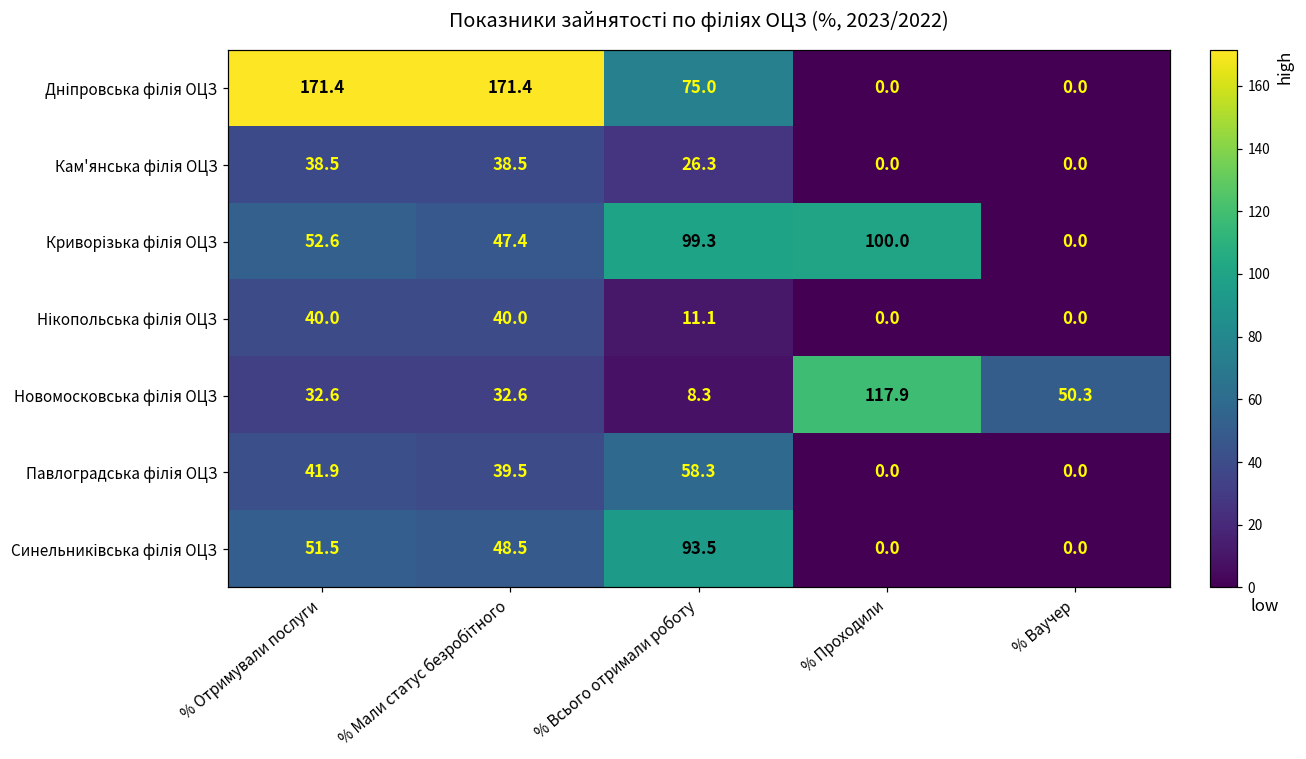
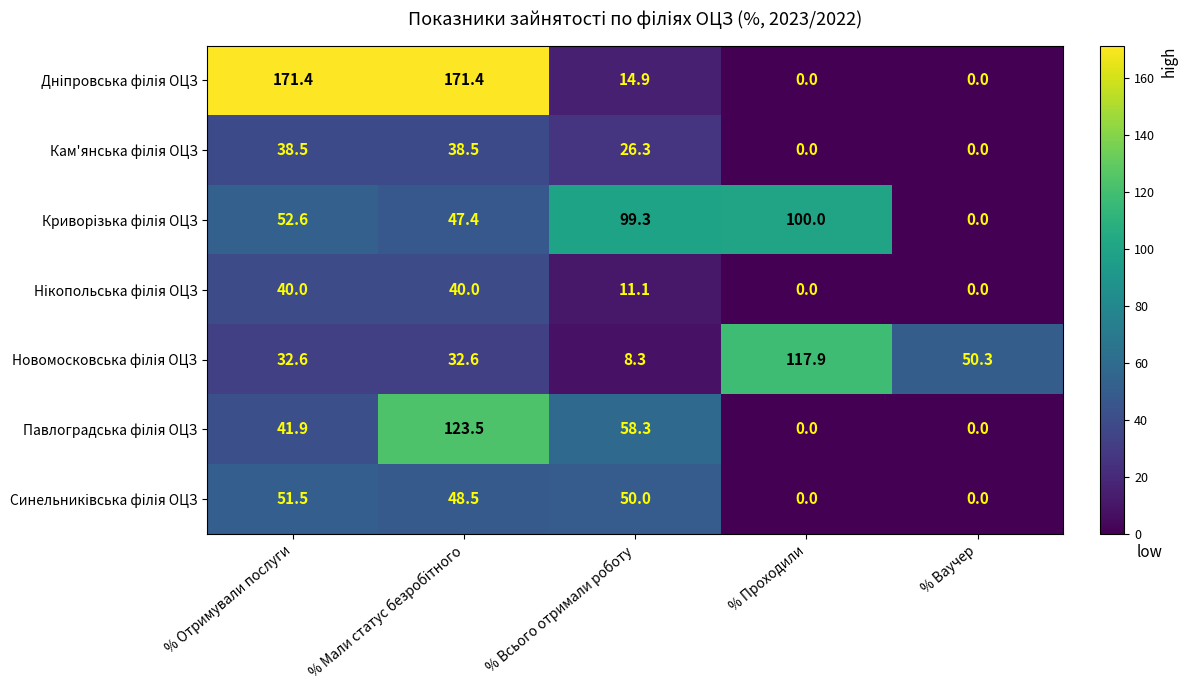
  {
    "Дніпровська філія ОЦЗ": {
      "% Отримували послуги": 171.4,
      "% Мали статус безробітного": 171.4,
-     "% Всього отримали роботу": 75.0,
+     "% Всього отримали роботу": 14.9,
      "% Проходили": 0.0,
      "% Ваучер": 0.0
    },
    "Кам'янська філія ОЦЗ": {
      "% Отримували послуги": 38.5,
      "% Мали статус безробітного": 38.5,
      "% Всього отримали роботу": 26.3,
      "% Проходили": 0.0,
      "% Ваучер": 0.0
    },
    "Криворізька філія ОЦЗ": {
      "% Отримували послуги": 52.6,
      "% Мали статус безробітного": 47.4,
      "% Всього отримали роботу": 99.3,
      "% Проходили": 100.0,
      "% Ваучер": 0.0
    },
    "Нікопольська філія ОЦЗ": {
      "% Отримували послуги": 40.0,
      "% Мали статус безробітного": 40.0,
      "% Всього отримали роботу": 11.1,
      "% Проходили": 0.0,
      "% Ваучер": 0.0
    },
    "Новомосковська філія ОЦЗ": {
      "% Отримували послуги": 32.6,
      "% Мали статус безробітного": 32.6,
      "% Всього отримали роботу": 8.3,
      "% Проходили": 117.9,
      "% Ваучер": 50.3
    },
    "Павлоградська філія ОЦЗ": {
      "% Отримували послуги": 41.9,
-     "% Мали статус безробітного": 39.5,
+     "% Мали статус безробітного": 123.5,
      "% Всього отримали роботу": 58.3,
      "% Проходили": 0.0,
      "% Ваучер": 0.0
    },
    "Синельниківська філія ОЦЗ": {
      "% Отримували послуги": 51.5,
      "% Мали статус безробітного": 48.5,
-     "% Всього отримали роботу": 93.5,
+     "% Всього отримали роботу": 50.0,
      "% Проходили": 0.0,
      "% Ваучер": 0.0
    }
  }
